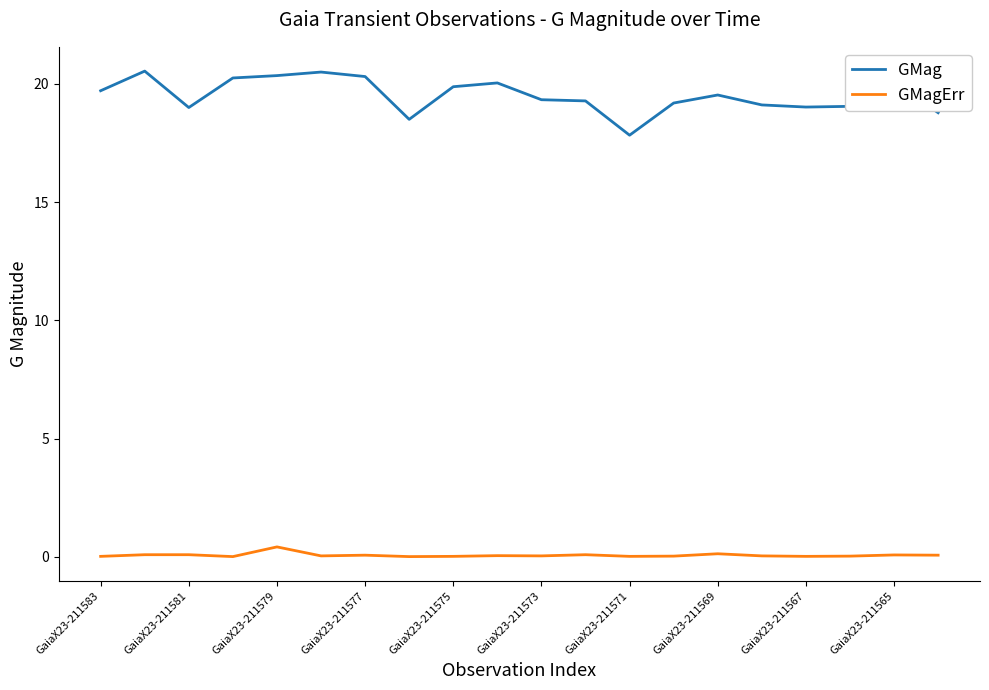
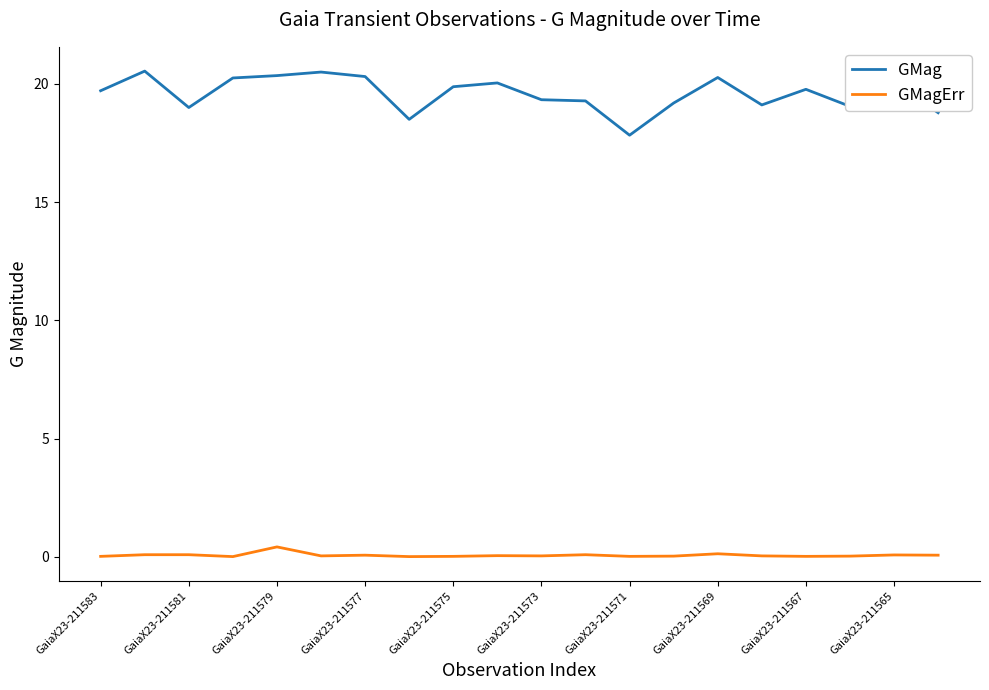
  {
    "GMag": {
      "GaiaX23-211583": 19.7,
      "GaiaX23-211581": 19.0,
      "GaiaX23-211579": 20.4,
      "GaiaX23-211577": 20.3,
      "GaiaX23-211575": 19.9,
      "GaiaX23-211573": 19.3,
      "GaiaX23-211571": 17.8,
-     "GaiaX23-211569": 19.5,
-     "GaiaX23-211567": 19.0
+     "GaiaX23-211569": 20.3,
+     "GaiaX23-211567": 19.8
    },
    "GMagErr": {
      "GaiaX23-211583": 0.0,
      "GaiaX23-211581": 0.1,
      "GaiaX23-211579": 0.4,
      "GaiaX23-211577": 0.1,
      "GaiaX23-211575": 0.0,
      "GaiaX23-211573": 0.0,
      "GaiaX23-211571": 0.0,
      "GaiaX23-211569": 0.1,
      "GaiaX23-211567": 0.0,
      "GaiaX23-211565": 0.1
    }
  }
